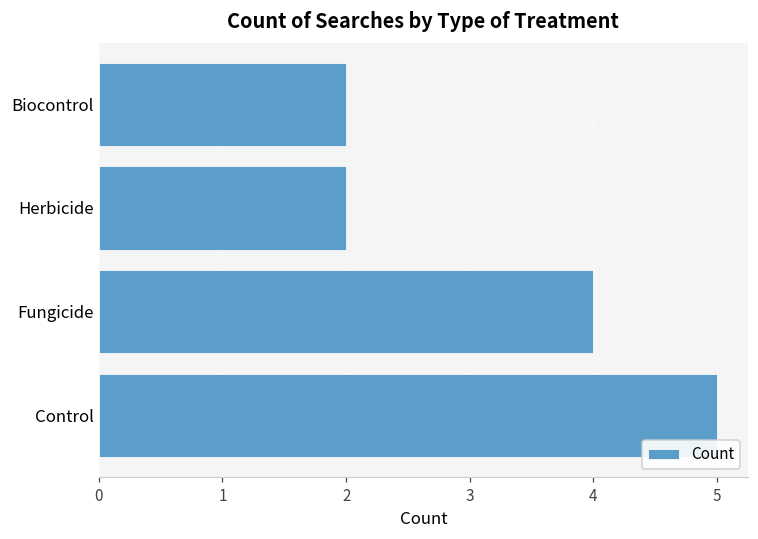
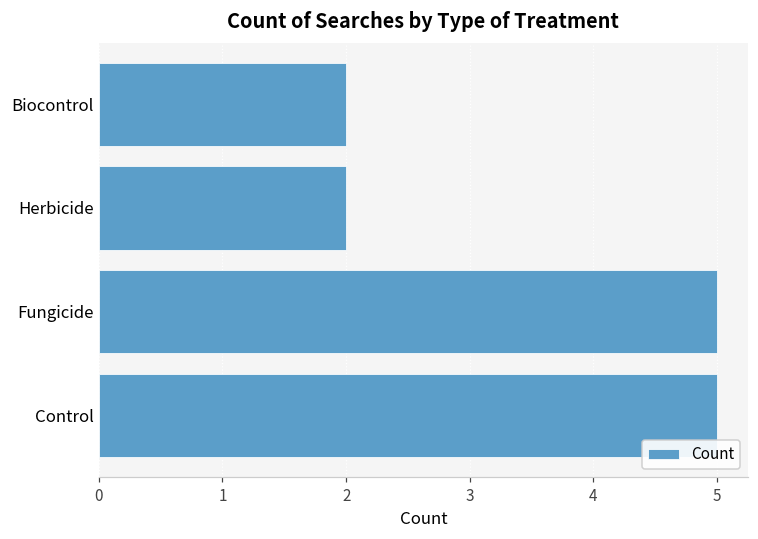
  {
    "Biocontrol": 2,
    "Herbicide": 2,
-   "Fungicide": 4,
+   "Fungicide": 5,
    "Control": 5
  }
